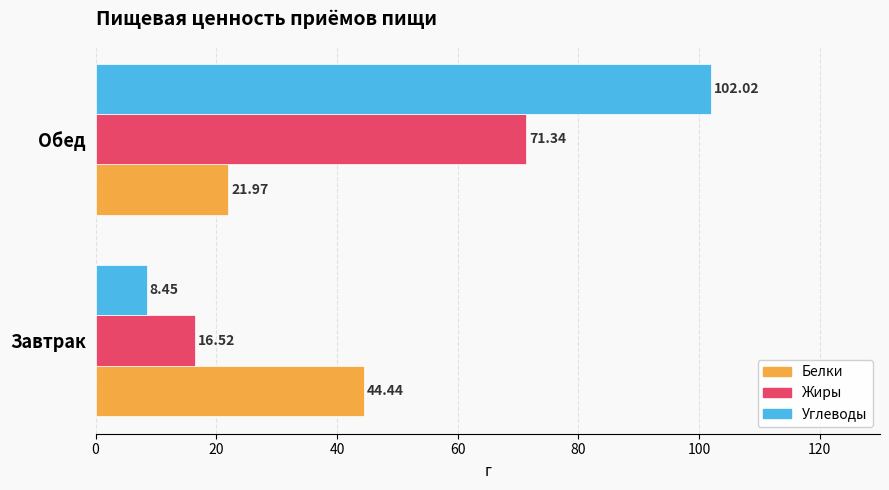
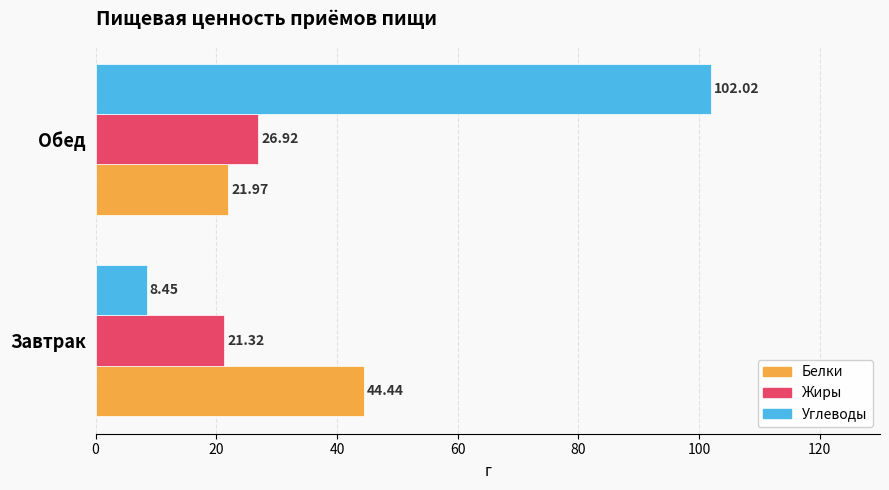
  {
    "Белки": {
      "Обед": 21.97,
      "Завтрак": 44.44
    },
    "Жиры": {
-     "Обед": 71.34,
-     "Завтрак": 16.52
+     "Обед": 26.92,
+     "Завтрак": 21.32
    },
    "Углеводы": {
      "Обед": 102.02,
      "Завтрак": 8.45
    }
  }
